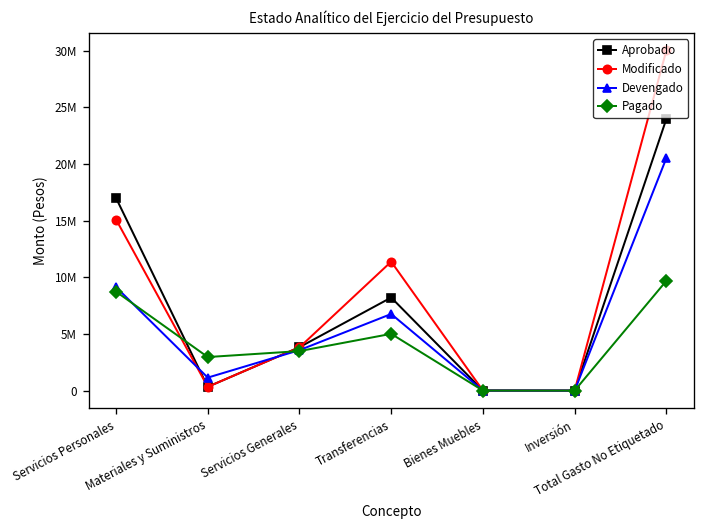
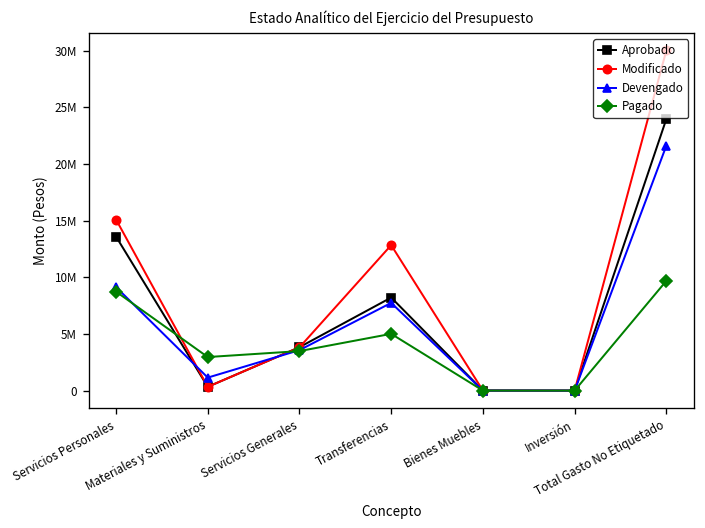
  {
    "Aprobado": {
-     "Servicios Personales": 17000000,
+     "Servicios Personales": 14000000,
      "Transferencias": 8000000,
      "Total Gasto No Etiquetado": 24000000
    },
    "Modificado": {
      "Servicios Personales": 15000000,
-     "Transferencias": 11000000
+     "Transferencias": 13000000
    },
    "Devengado": {
      "Servicios Personales": 9000000,
      "Materiales y Suministros": 1000000,
-     "Transferencias": 7000000,
-     "Total Gasto No Etiquetado": 21000000
+     "Transferencias": 8000000,
+     "Total Gasto No Etiquetado": 22000000
    },
    "Pagado": {
      "Servicios Personales": 9000000,
      "Materiales y Suministros": 3000000,
      "Transferencias": 5000000,
      "Total Gasto No Etiquetado": 10000000
    }
  }
